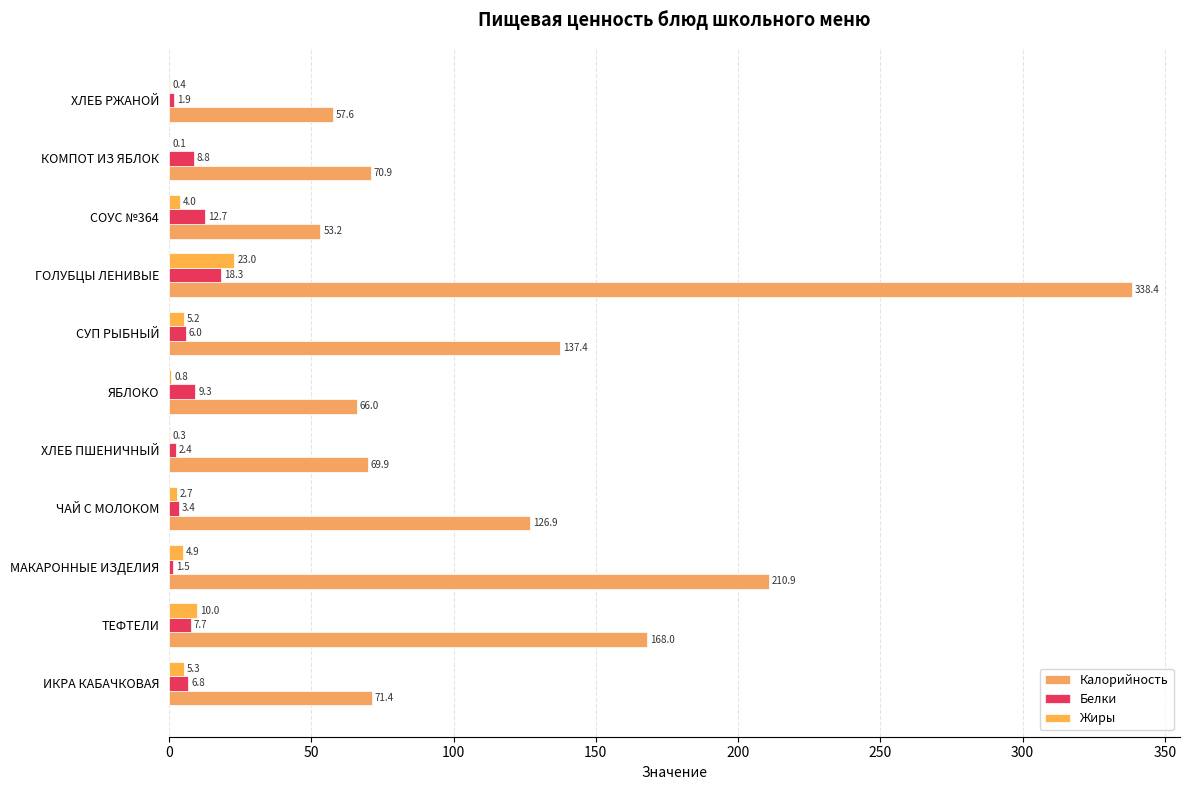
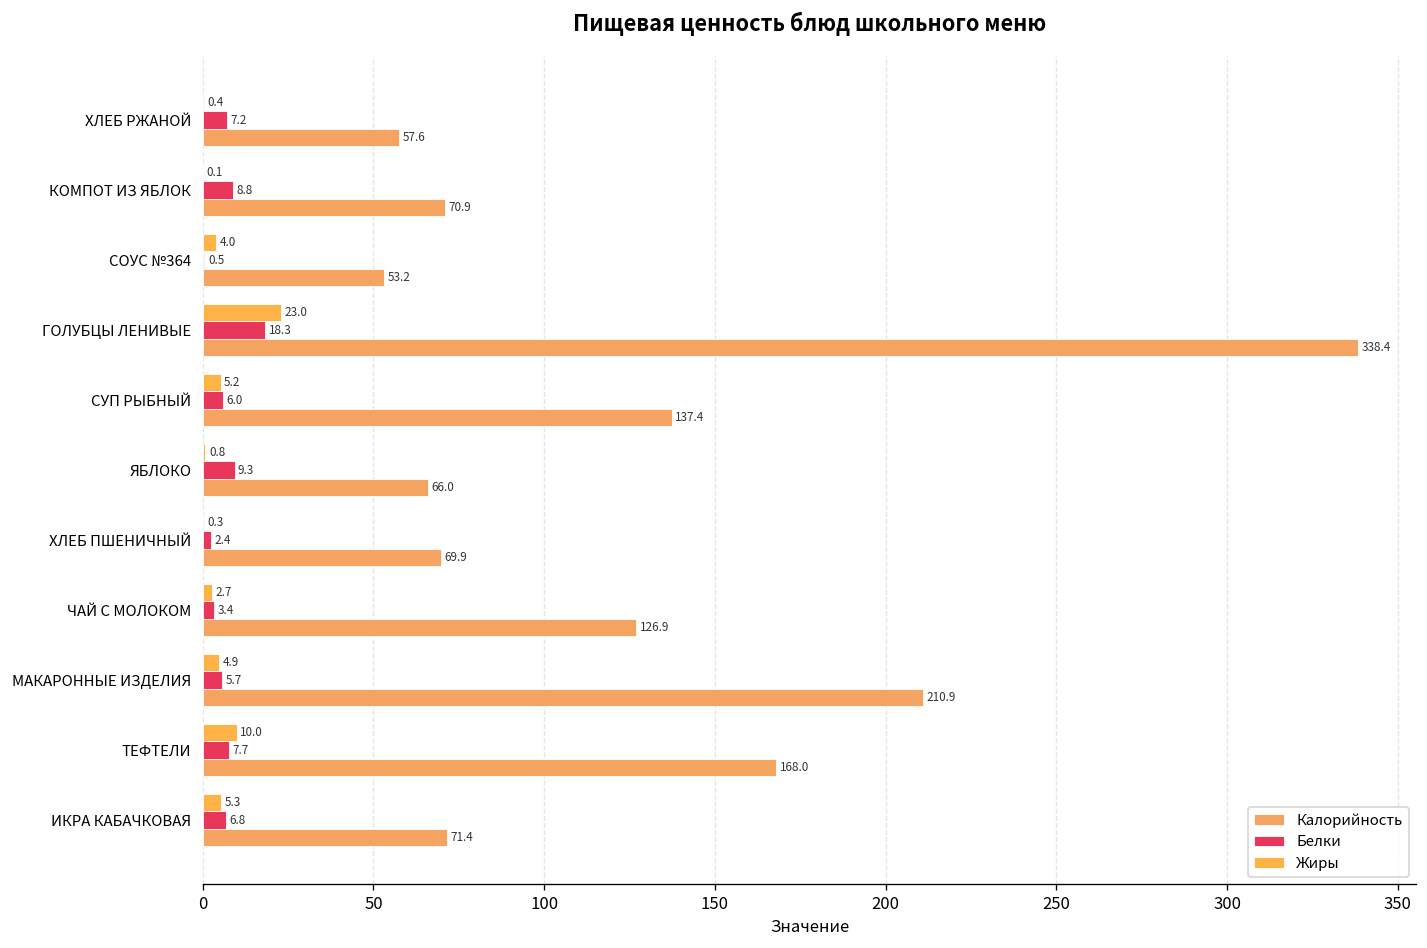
  {
    "Белки": {
-     "ХЛЕБ РЖАНОЙ": 1.9,
+     "ХЛЕБ РЖАНОЙ": 7.2,
      "КОМПОТ ИЗ ЯБЛОК": 8.8,
-     "СОУС №364": 12.7,
+     "СОУС №364": 0.5,
      "ГОЛУБЦЫ ЛЕНИВЫЕ": 18.3,
      "СУП РЫБНЫЙ": 6.0,
      "ЯБЛОКО": 9.3,
      "ХЛЕБ ПШЕНИЧНЫЙ": 2.4,
      "ЧАЙ С МОЛОКОМ": 3.4,
-     "МАКАРОННЫЕ ИЗДЕЛИЯ": 1.5,
+     "МАКАРОННЫЕ ИЗДЕЛИЯ": 5.7,
      "ТЕФТЕЛИ": 7.7,
      "ИКРА КАБАЧКОВАЯ": 6.8
    }
  }
